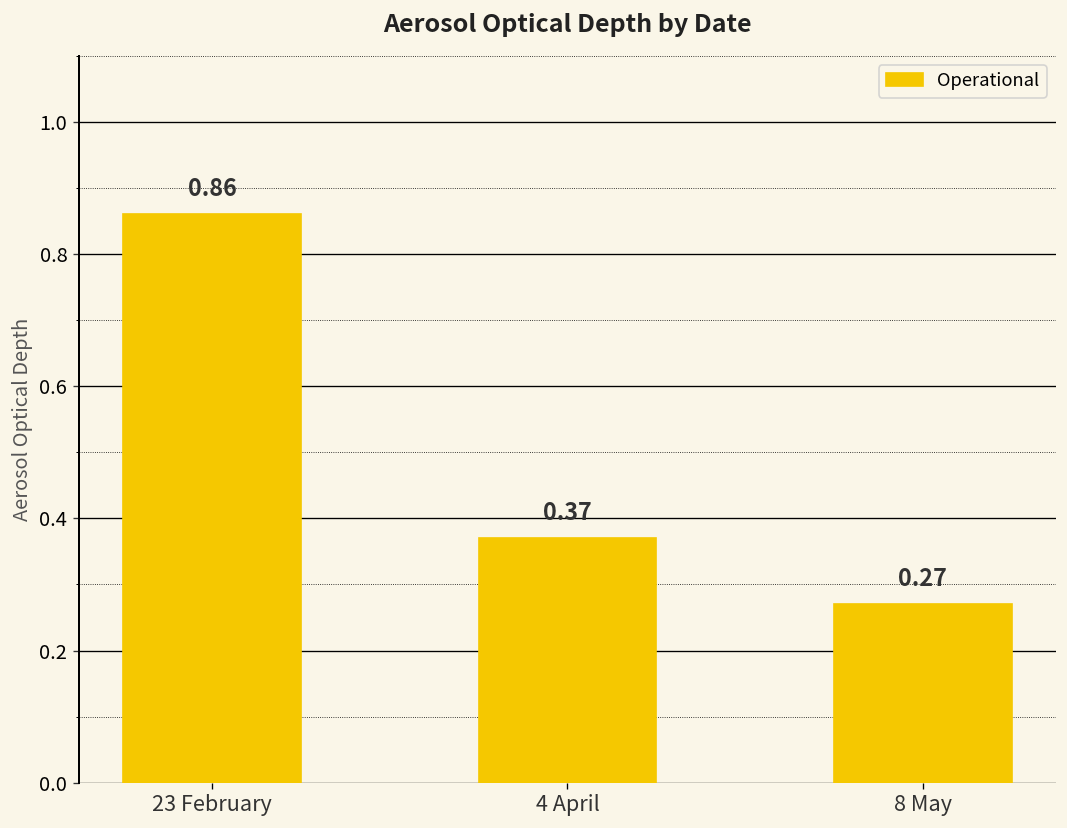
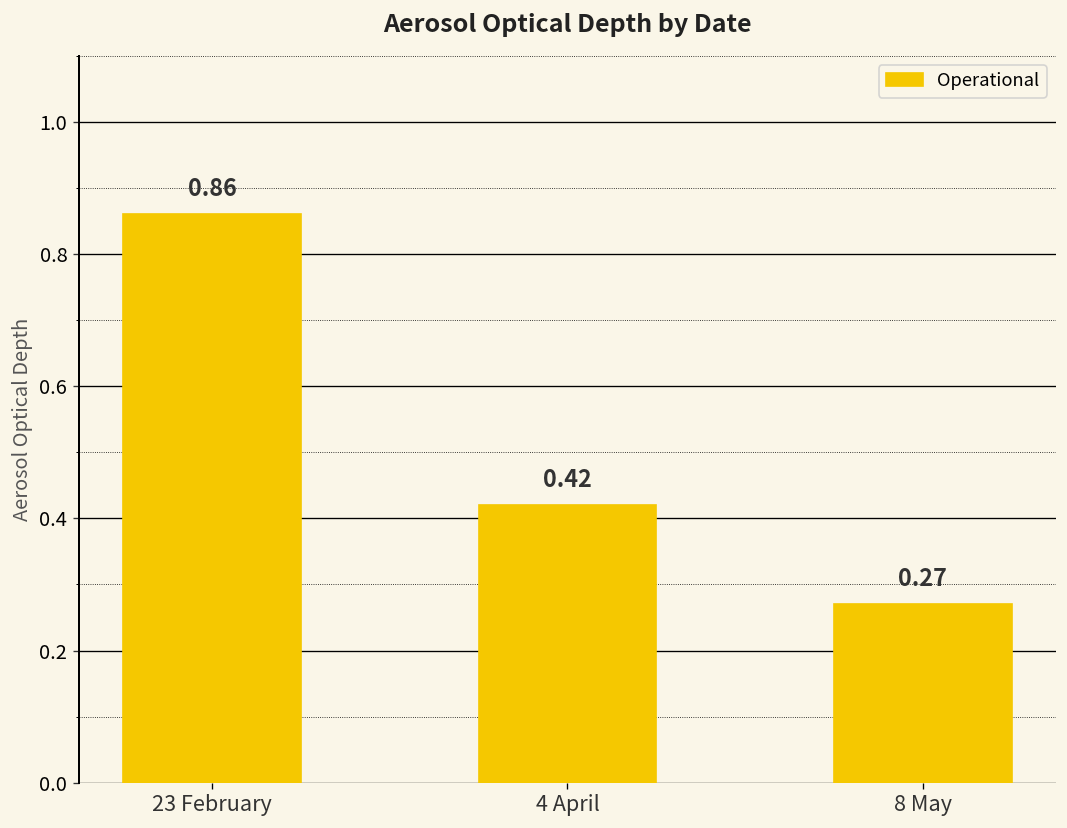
  {
    "23 February": 0.86,
-   "4 April": 0.37,
+   "4 April": 0.42,
    "8 May": 0.27
  }
